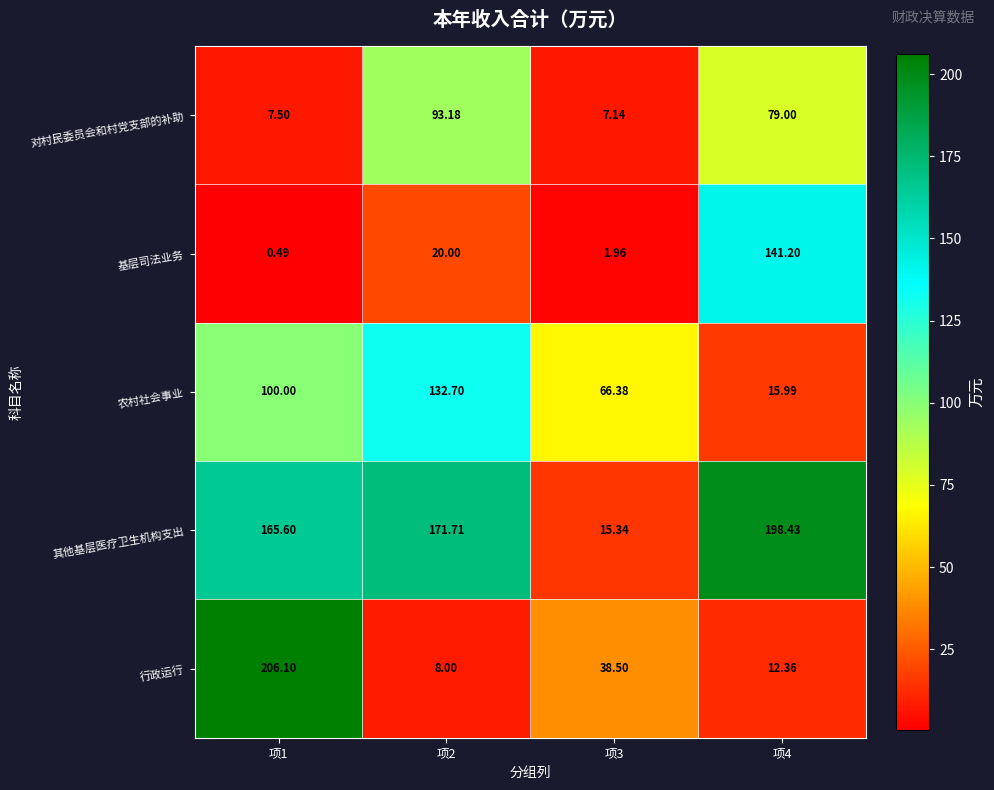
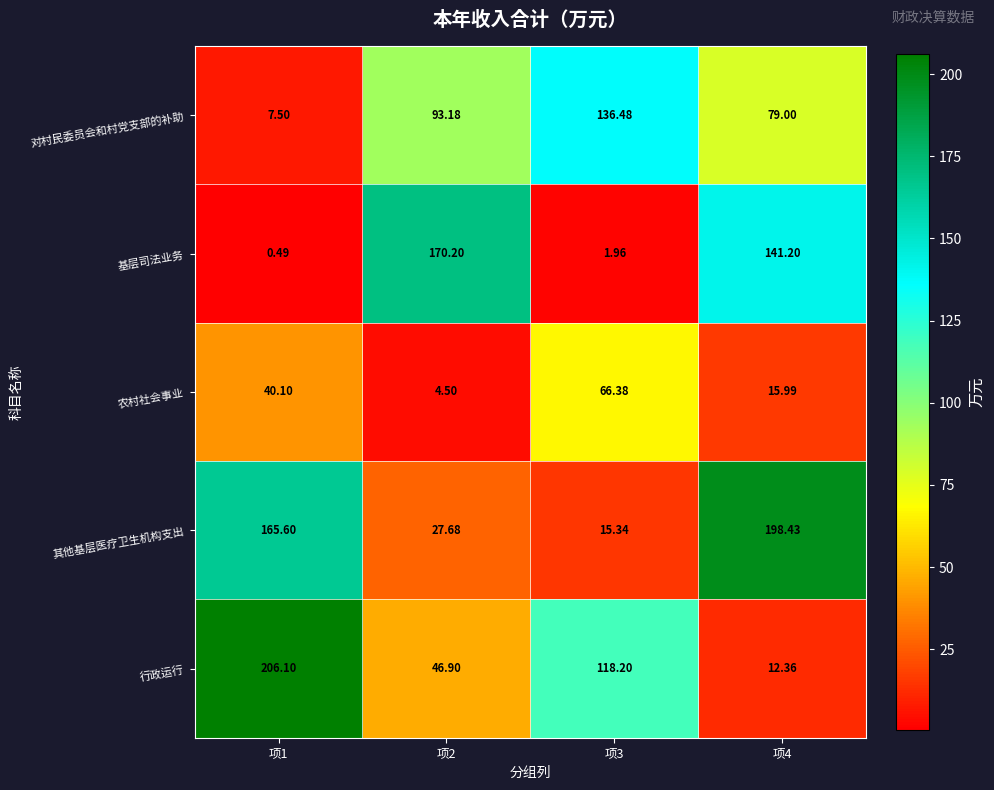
  {
    "对村民委员会和村党支部的补助": {
      "项1": 7.50,
      "项2": 93.18,
-     "项3": 7.14,
+     "项3": 136.48,
      "项4": 79.00
    },
    "基层司法业务": {
      "项1": 0.49,
-     "项2": 20.00,
+     "项2": 170.20,
      "项3": 1.96,
      "项4": 141.20
    },
    "农村社会事业": {
-     "项1": 100.00,
-     "项2": 132.70,
+     "项1": 40.10,
+     "项2": 4.50,
      "项3": 66.38,
      "项4": 15.99
    },
    "其他基层医疗卫生机构支出": {
      "项1": 165.60,
-     "项2": 171.71,
+     "项2": 27.68,
      "项3": 15.34,
      "项4": 198.43
    },
    "行政运行": {
      "项1": 206.10,
-     "项2": 8.00,
-     "项3": 38.50,
+     "项2": 46.90,
+     "项3": 118.20,
      "项4": 12.36
    }
  }
